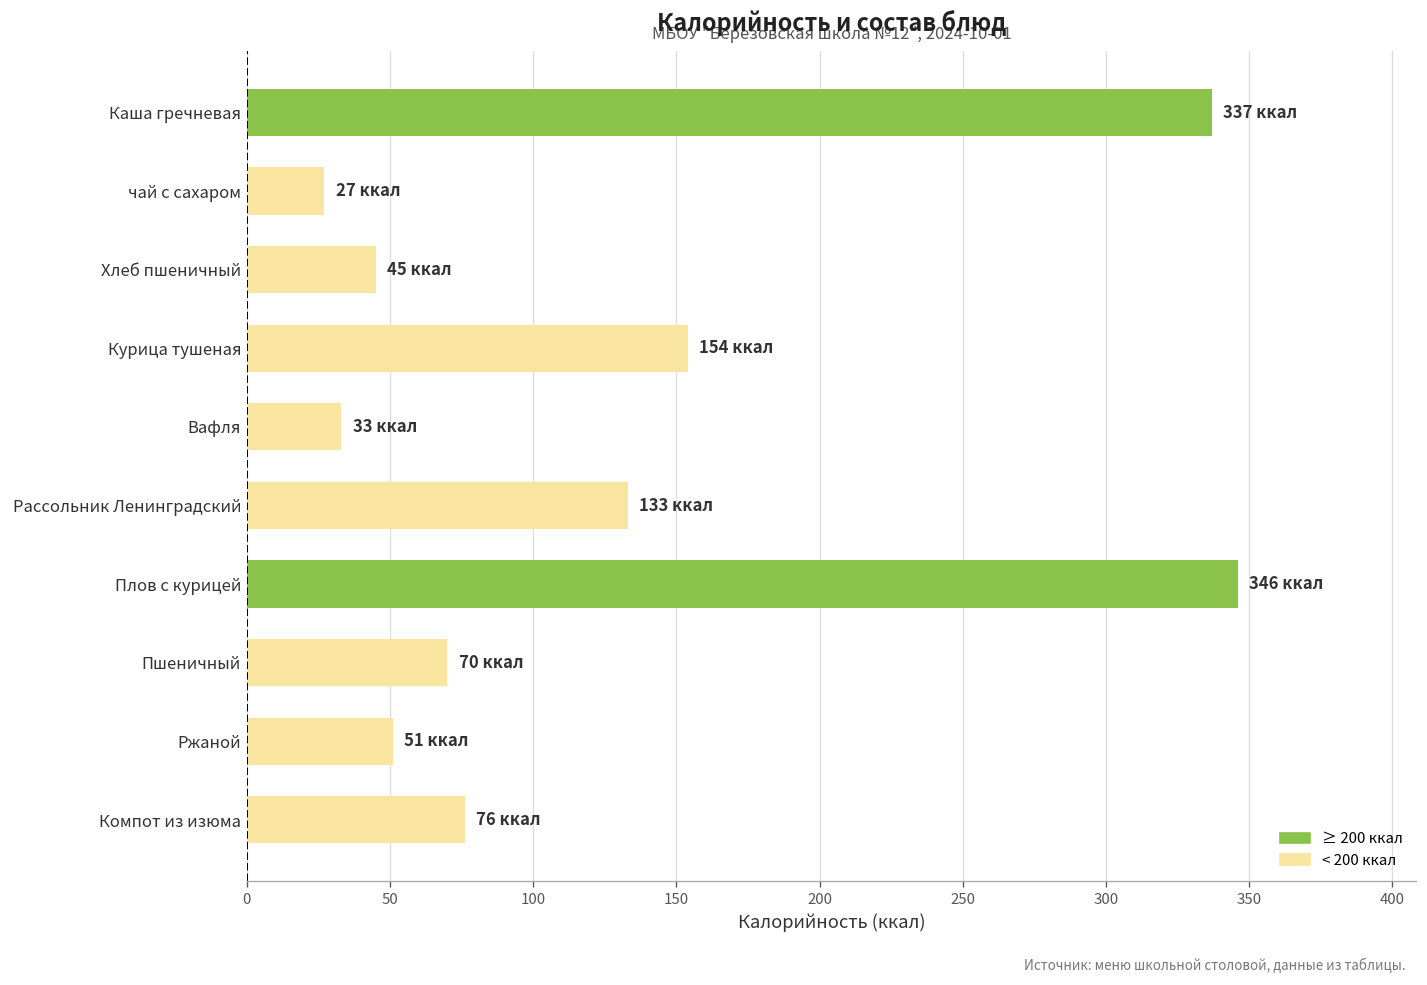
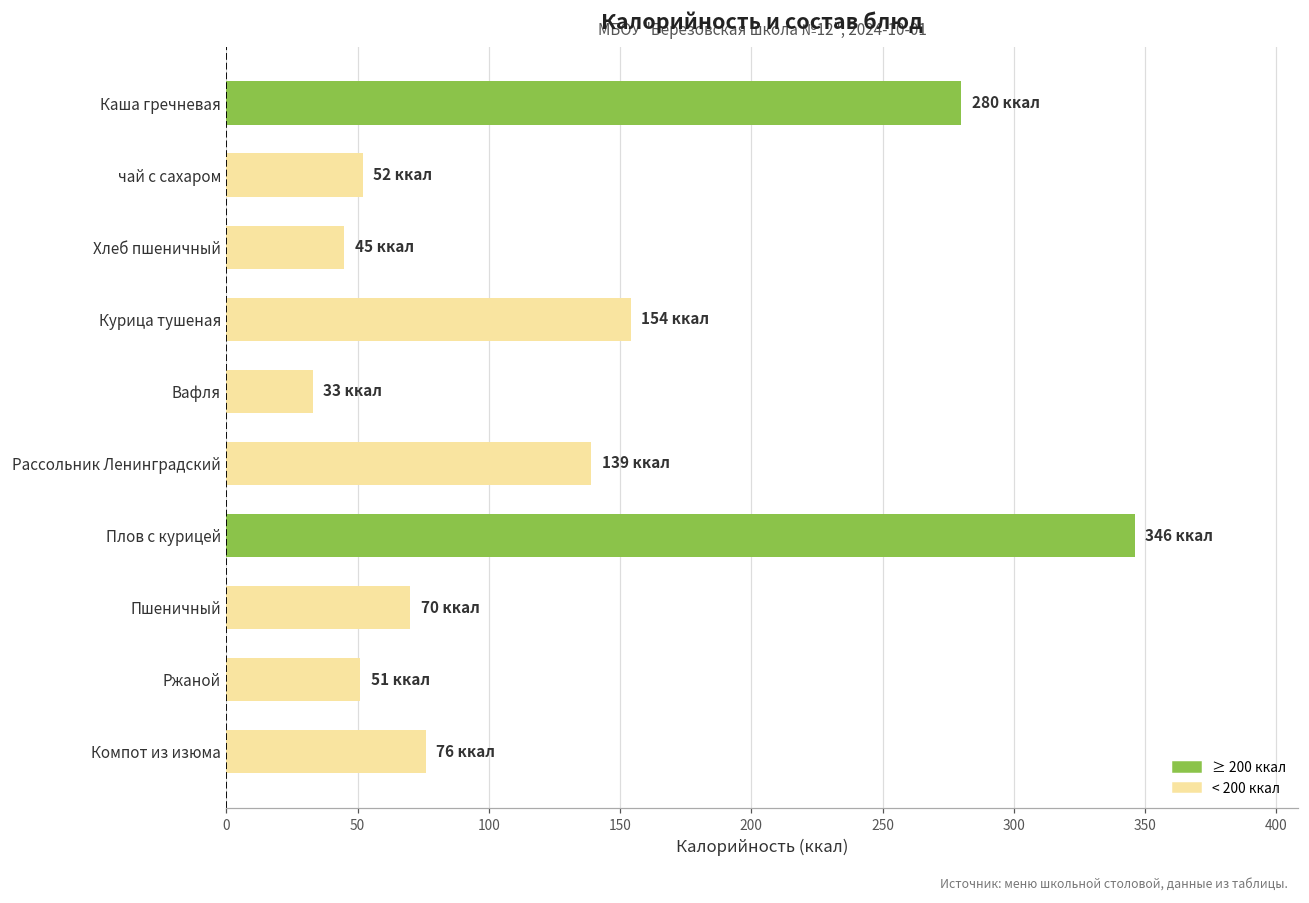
  {
-   "Каша гречневая": 337,
-   "чай с сахаром": 27,
+   "Каша гречневая": 280,
+   "чай с сахаром": 52,
    "Хлеб пшеничный": 45,
    "Курица тушеная": 154,
    "Вафля": 33,
-   "Рассольник Ленинградский": 133,
+   "Рассольник Ленинградский": 139,
    "Плов с курицей": 346,
    "Пшеничный": 70,
    "Ржаной": 51,
    "Компот из изюма": 76
  }
